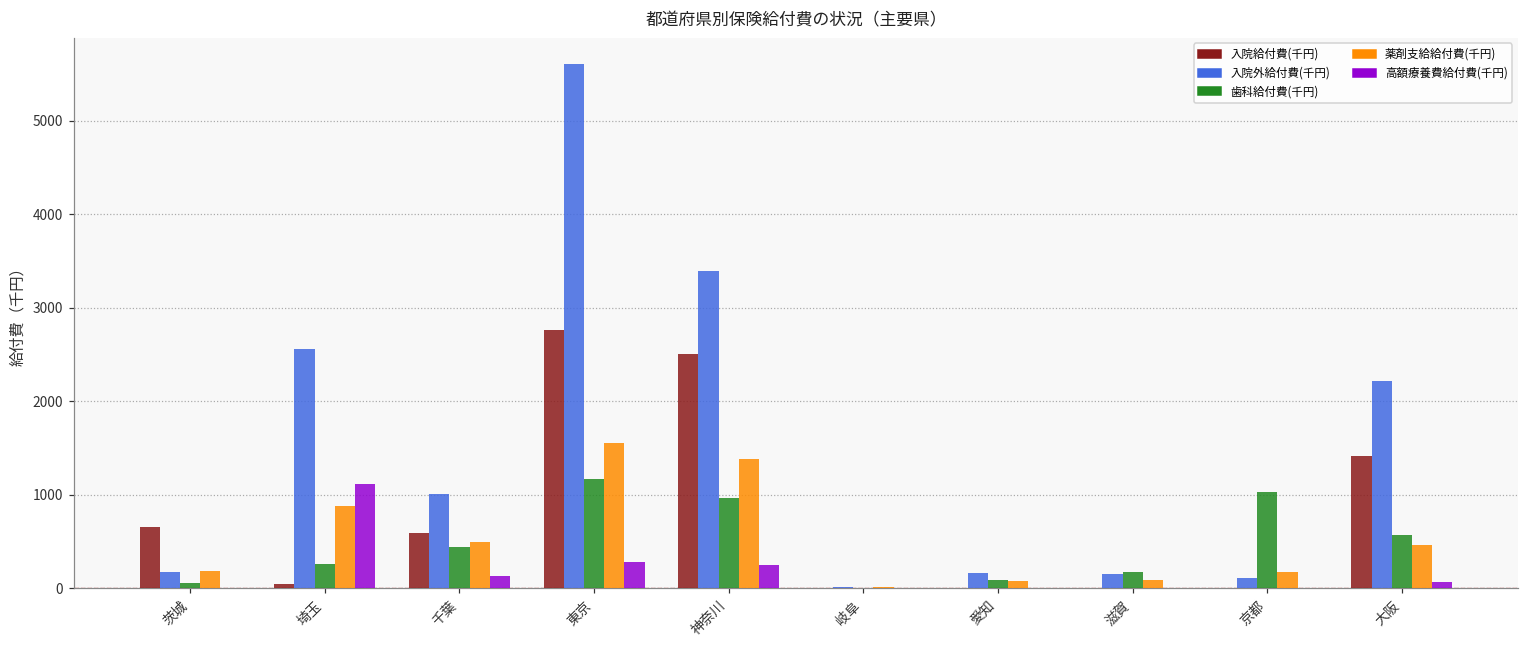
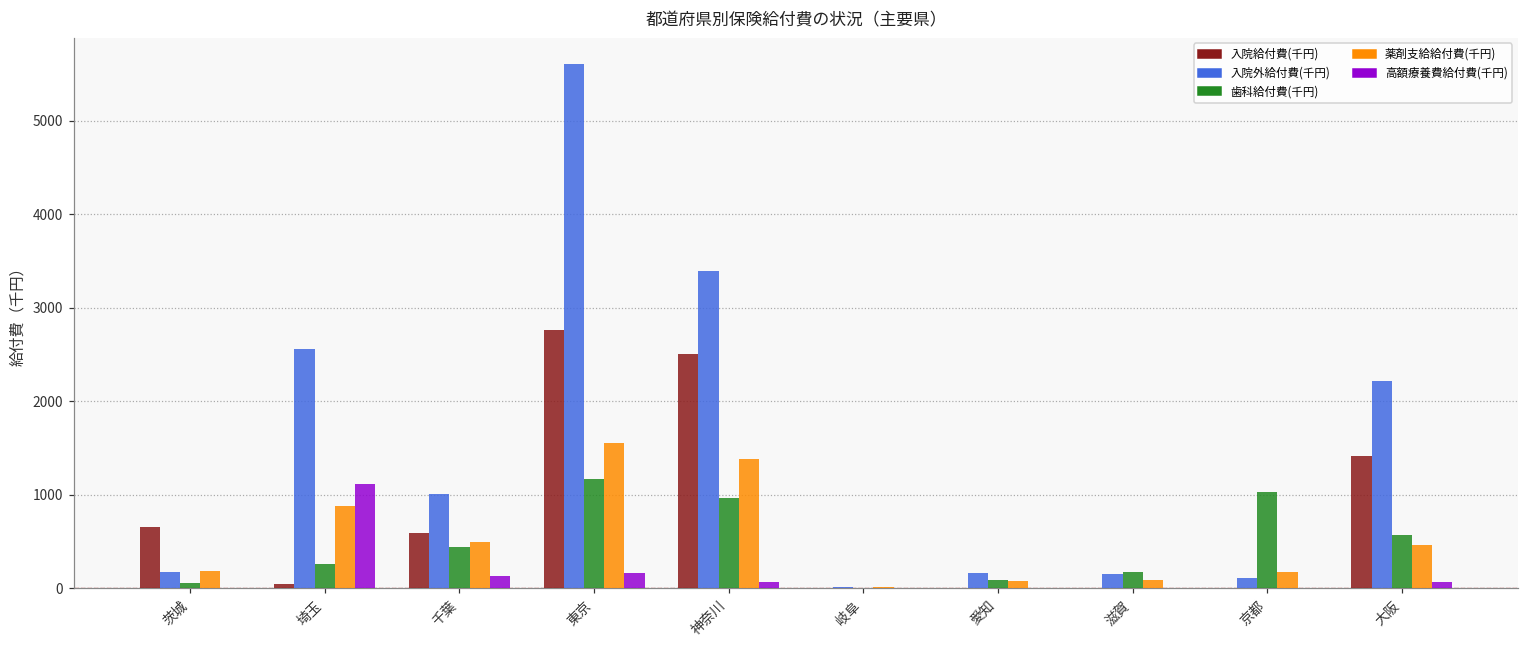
  {
    "入院給付費(千円)": {
      "茨城": 600,
      "埼玉": 0,
      "千葉": 600,
      "東京": 2800,
      "神奈川": 2500,
      "岐阜": 0,
      "愛知": 0,
      "滋賀": 0,
      "京都": 0,
      "大阪": 1400
    },
    "入院外給付費(千円)": {
      "茨城": 200,
      "埼玉": 2600,
      "千葉": 1000,
      "東京": 5600,
      "神奈川": 3400,
      "愛知": 200,
      "滋賀": 200,
      "京都": 100,
      "大阪": 2200
    },
    "歯科給付費(千円)": {
      "茨城": 100,
      "埼玉": 300,
      "千葉": 400,
      "東京": 1200,
      "神奈川": 1000,
      "岐阜": 0,
      "愛知": 100,
      "滋賀": 200,
      "京都": 1000,
      "大阪": 600
    },
    "薬剤支給給付費(千円)": {
      "茨城": 200,
      "埼玉": 900,
      "千葉": 500,
      "東京": 1600,
      "神奈川": 1400,
      "愛知": 100,
      "滋賀": 100,
      "京都": 200,
      "大阪": 500
    },
    "高額療養費給付費(千円)": {
      "茨城": 0,
      "埼玉": 1100,
      "千葉": 100,
-     "東京": 300,
-     "神奈川": 200,
+     "東京": 200,
+     "神奈川": 100,
      "岐阜": 0,
      "愛知": 0,
      "滋賀": 0,
      "京都": 0,
      "大阪": 100
    }
  }
